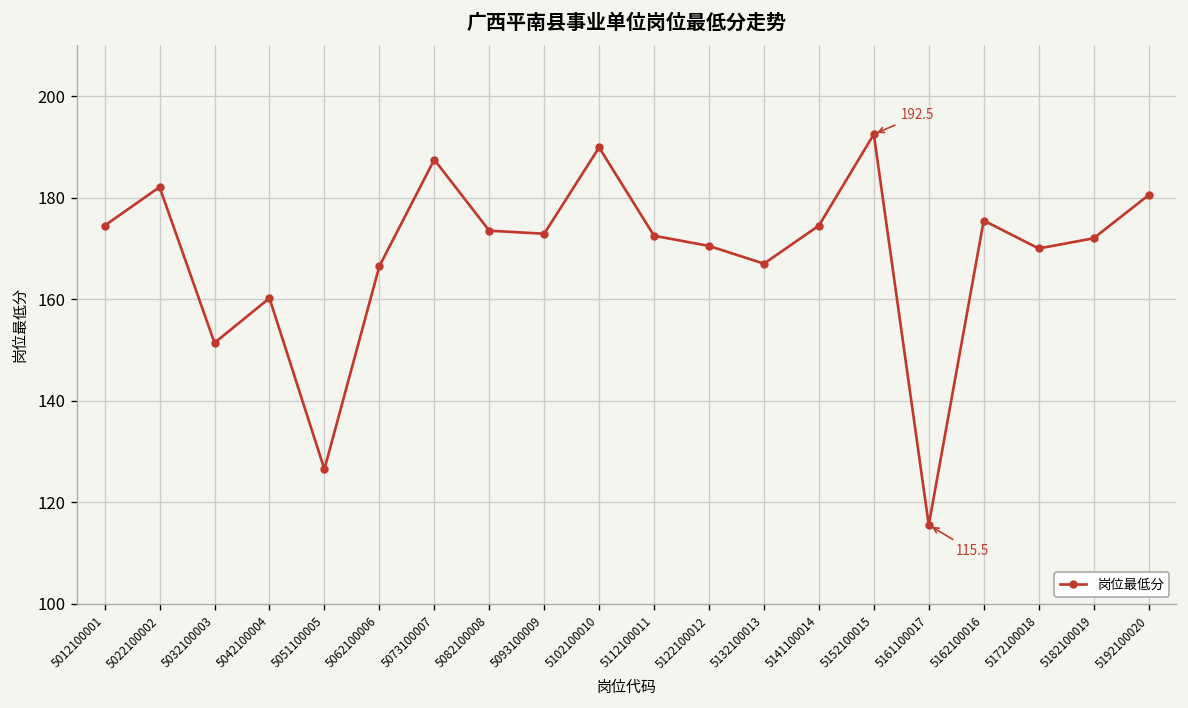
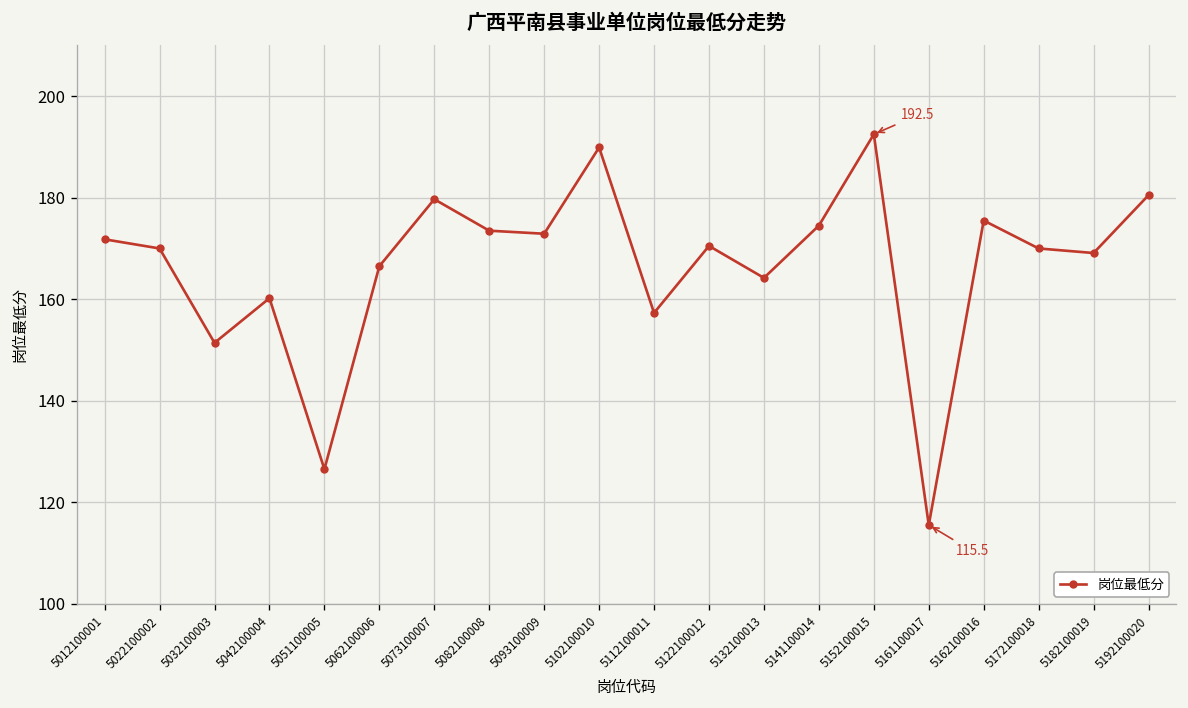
  {
-   "5012100001": 175,
-   "5022100002": 182,
+   "5012100001": 172,
+   "5022100002": 170,
    "5032100003": 151,
    "5042100004": 160,
    "5051100005": 127,
    "5062100006": 167,
-   "5073100007": 188,
+   "5073100007": 180,
    "5082100008": 174,
    "5093100009": 173,
    "5102100010": 190,
-   "5112100011": 173,
+   "5112100011": 157,
    "5122100012": 171,
-   "5132100013": 167,
+   "5132100013": 164,
    "5141100014": 175,
    "5162100016": 176,
    "5172100018": 170,
-   "5182100019": 172,
+   "5182100019": 169,
    "5192100020": 181
  }
